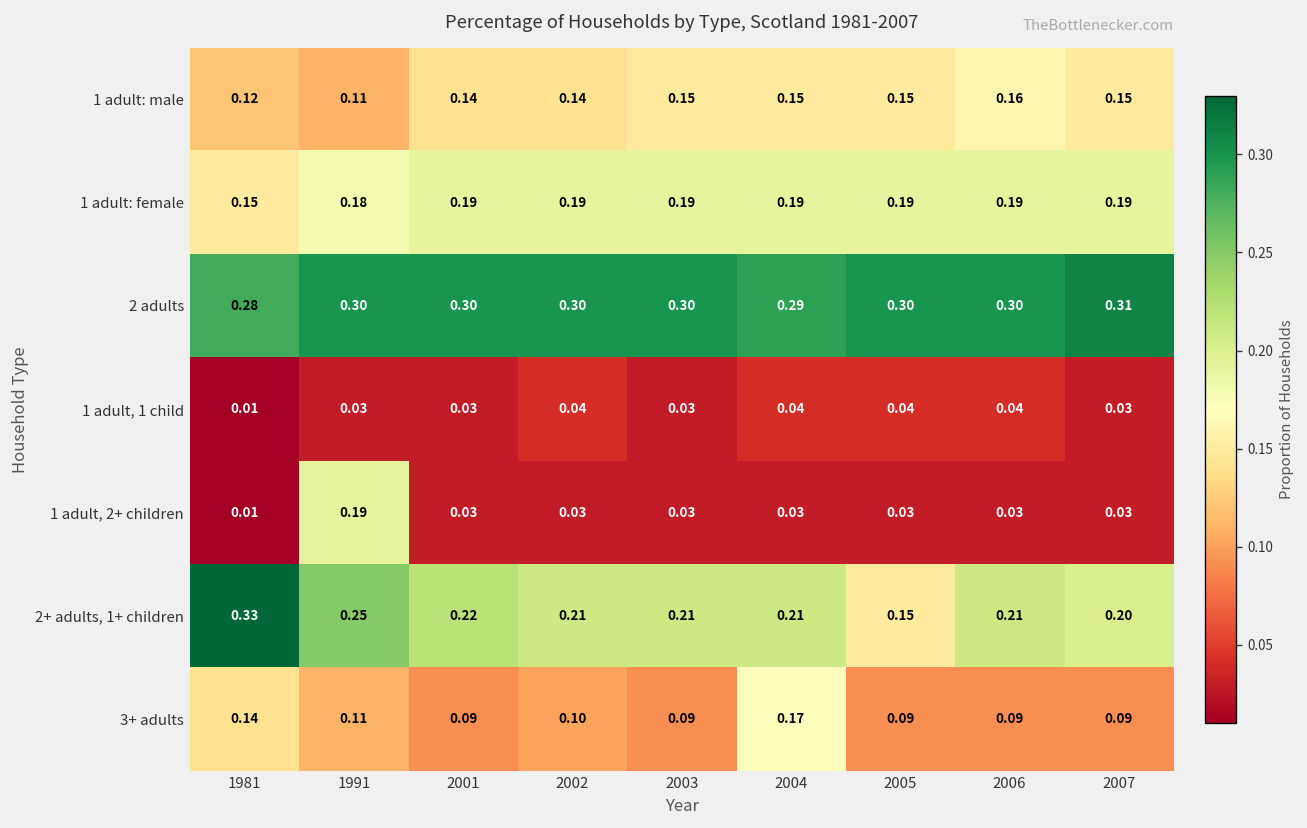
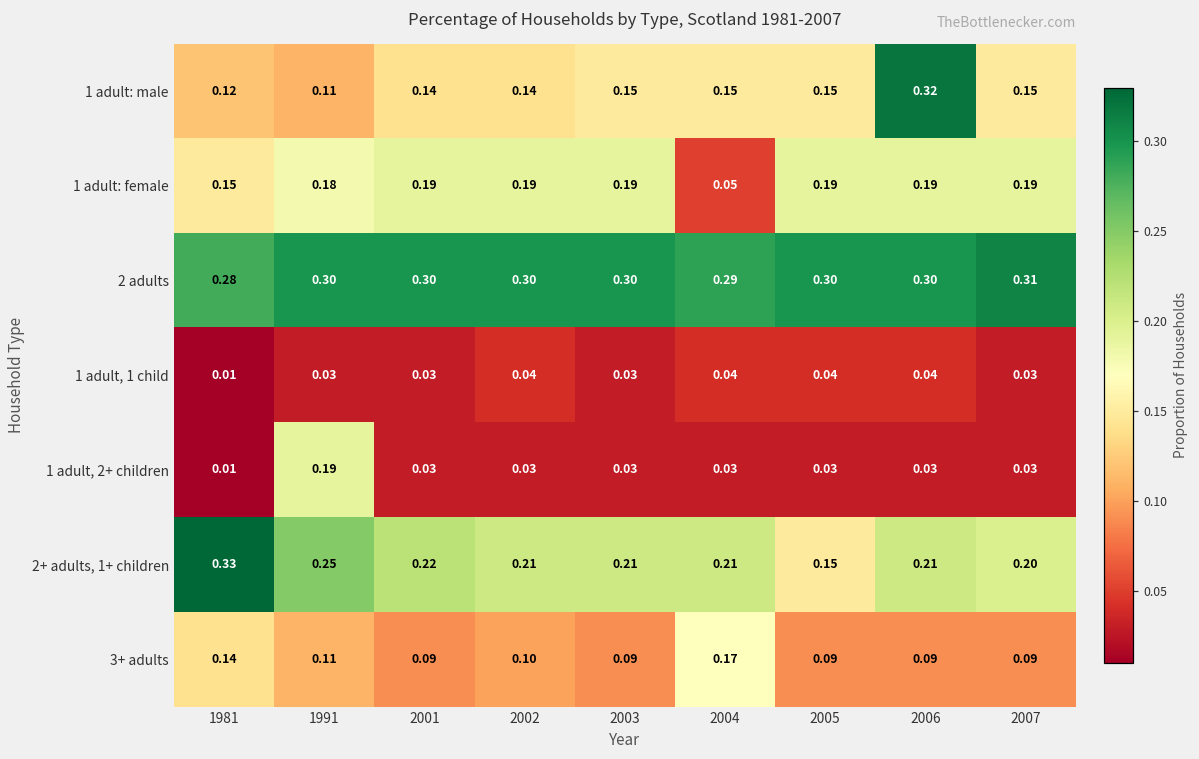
  {
    "1 adult: male": {
      "1981": 0.12,
      "1991": 0.11,
      "2001": 0.14,
      "2002": 0.14,
      "2003": 0.15,
      "2004": 0.15,
      "2005": 0.15,
-     "2006": 0.16,
+     "2006": 0.32,
      "2007": 0.15
    },
    "1 adult: female": {
      "1981": 0.15,
      "1991": 0.18,
      "2001": 0.19,
      "2002": 0.19,
      "2003": 0.19,
-     "2004": 0.19,
+     "2004": 0.05,
      "2005": 0.19,
      "2006": 0.19,
      "2007": 0.19
    },
    "2 adults": {
      "1981": 0.28,
      "1991": 0.30,
      "2001": 0.30,
      "2002": 0.30,
      "2003": 0.30,
      "2004": 0.29,
      "2005": 0.30,
      "2006": 0.30,
      "2007": 0.31
    },
    "1 adult, 1 child": {
      "1981": 0.01,
      "1991": 0.03,
      "2001": 0.03,
      "2002": 0.04,
      "2003": 0.03,
      "2004": 0.04,
      "2005": 0.04,
      "2006": 0.04,
      "2007": 0.03
    },
    "1 adult, 2+ children": {
      "1981": 0.01,
      "1991": 0.19,
      "2001": 0.03,
      "2002": 0.03,
      "2003": 0.03,
      "2004": 0.03,
      "2005": 0.03,
      "2006": 0.03,
      "2007": 0.03
    },
    "2+ adults, 1+ children": {
      "1981": 0.33,
      "1991": 0.25,
      "2001": 0.22,
      "2002": 0.21,
      "2003": 0.21,
      "2004": 0.21,
      "2005": 0.15,
      "2006": 0.21,
      "2007": 0.20
    },
    "3+ adults": {
      "1981": 0.14,
      "1991": 0.11,
      "2001": 0.09,
      "2002": 0.10,
      "2003": 0.09,
      "2004": 0.17,
      "2005": 0.09,
      "2006": 0.09,
      "2007": 0.09
    }
  }
